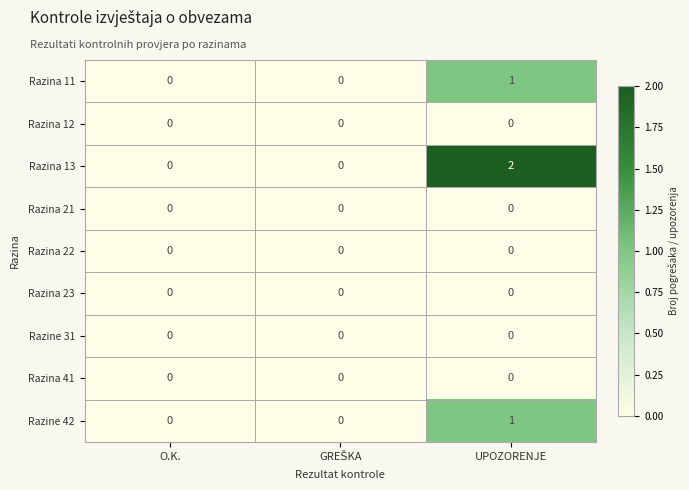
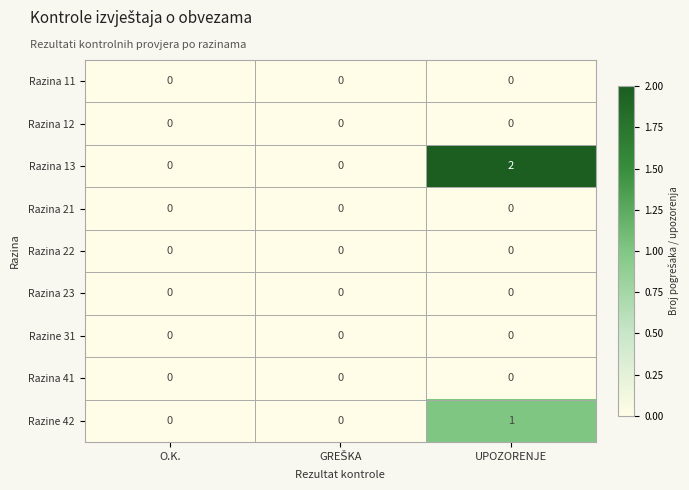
  {
    "Razina 11": {
      "O.K.": 0,
      "GREŠKA": 0,
-     "UPOZORENJE": 1
+     "UPOZORENJE": 0
    },
    "Razina 12": {
      "O.K.": 0,
      "GREŠKA": 0,
      "UPOZORENJE": 0
    },
    "Razina 13": {
      "O.K.": 0,
      "GREŠKA": 0,
      "UPOZORENJE": 2
    },
    "Razina 21": {
      "O.K.": 0,
      "GREŠKA": 0,
      "UPOZORENJE": 0
    },
    "Razina 22": {
      "O.K.": 0,
      "GREŠKA": 0,
      "UPOZORENJE": 0
    },
    "Razina 23": {
      "O.K.": 0,
      "GREŠKA": 0,
      "UPOZORENJE": 0
    },
    "Razine 31": {
      "O.K.": 0,
      "GREŠKA": 0,
      "UPOZORENJE": 0
    },
    "Razina 41": {
      "O.K.": 0,
      "GREŠKA": 0,
      "UPOZORENJE": 0
    },
    "Razine 42": {
      "O.K.": 0,
      "GREŠKA": 0,
      "UPOZORENJE": 1
    }
  }
